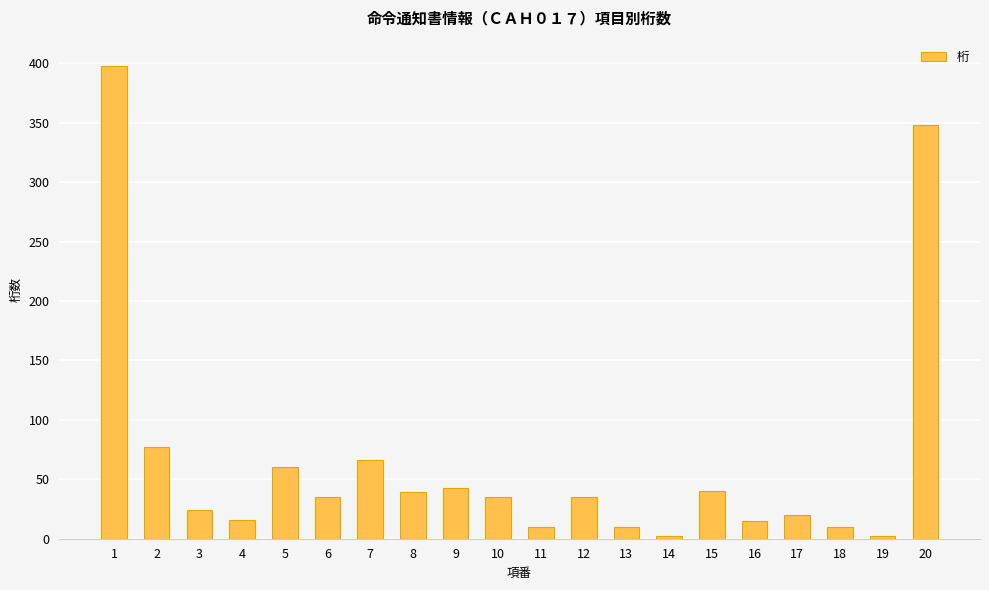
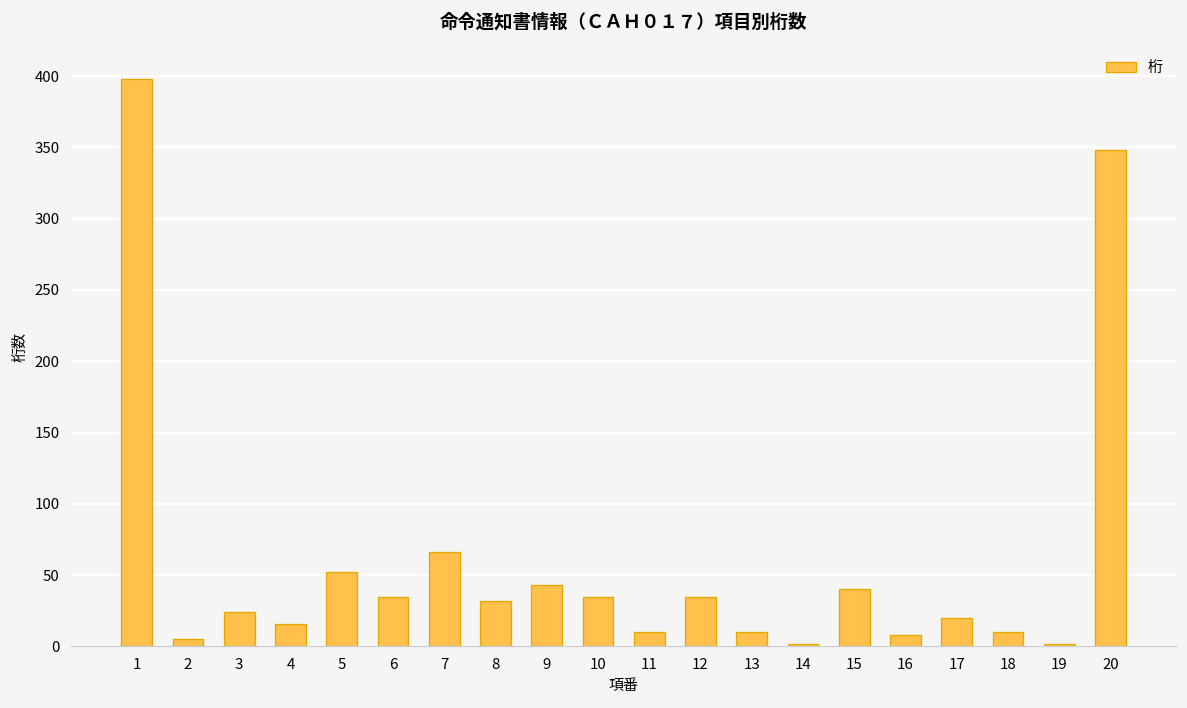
  {
    "1": 398,
-   "2": 77,
+   "2": 5,
    "3": 24,
    "4": 16,
-   "5": 60,
+   "5": 52,
    "6": 35,
    "7": 66,
-   "8": 39,
+   "8": 32,
    "9": 43,
    "10": 35,
    "11": 10,
    "12": 35,
    "13": 10,
    "15": 40,
-   "16": 15,
+   "16": 8,
    "17": 20,
    "18": 10,
    "20": 348
  }
